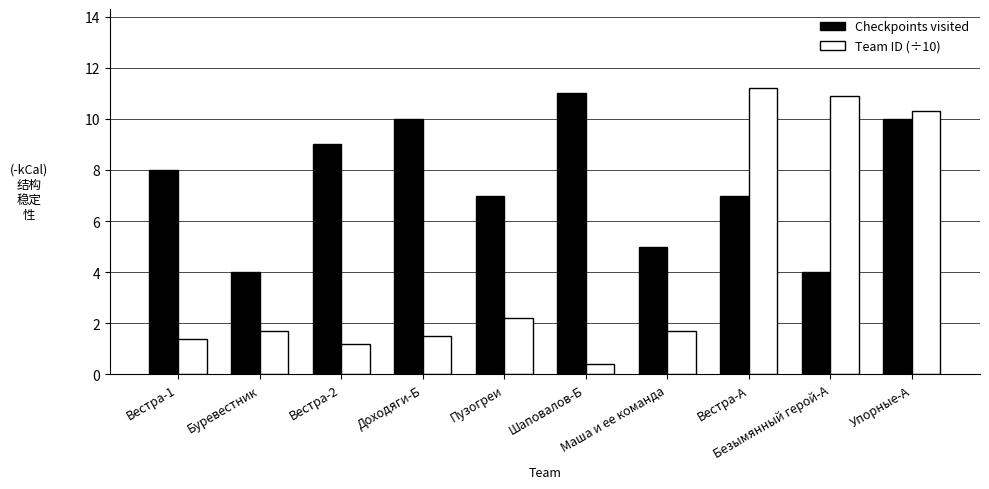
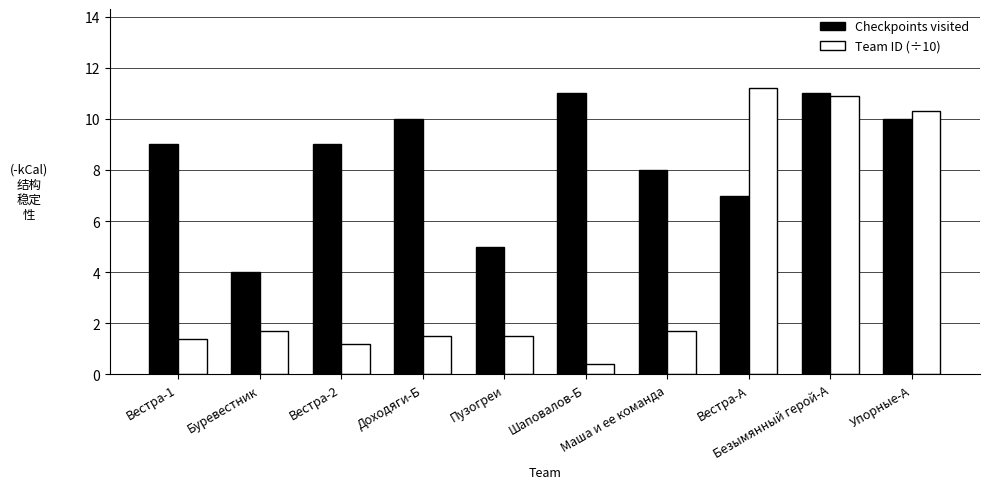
  {
    "Checkpoints visited": {
-     "Вестра-1": 8,
+     "Вестра-1": 9,
      "Буревестник": 4,
      "Вестра-2": 9,
      "Доходяги-Б": 10,
-     "Пузогреи": 7,
+     "Пузогреи": 5,
      "Шаповалов-Б": 11,
-     "Маша и ее команда": 5,
+     "Маша и ее команда": 8,
      "Вестра-А": 7,
-     "Безымянный герой-А": 4,
+     "Безымянный герой-А": 11,
      "Упорные-А": 10
    },
    "Team ID (÷10)": {
      "Вестра-1": 1.4,
      "Буревестник": 1.7,
      "Вестра-2": 1.2,
      "Доходяги-Б": 1.5,
-     "Пузогреи": 2.2,
+     "Пузогреи": 1.5,
      "Шаповалов-Б": 0.4,
      "Маша и ее команда": 1.7,
      "Вестра-А": 11.2,
      "Безымянный герой-А": 10.9,
      "Упорные-А": 10.3
    }
  }
